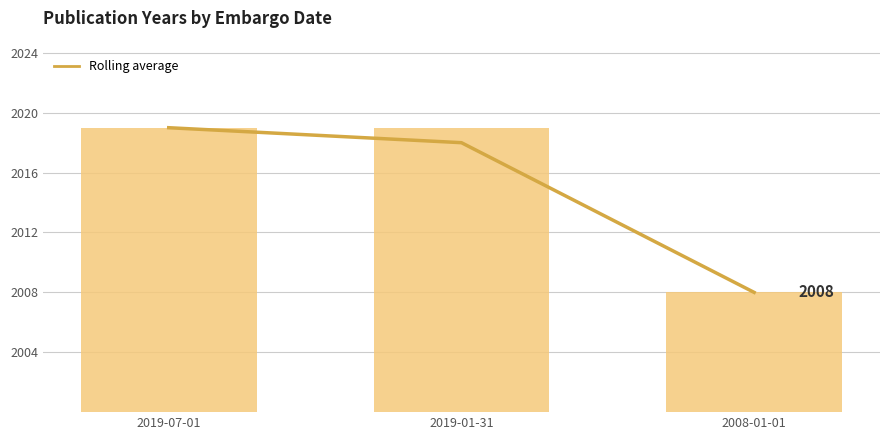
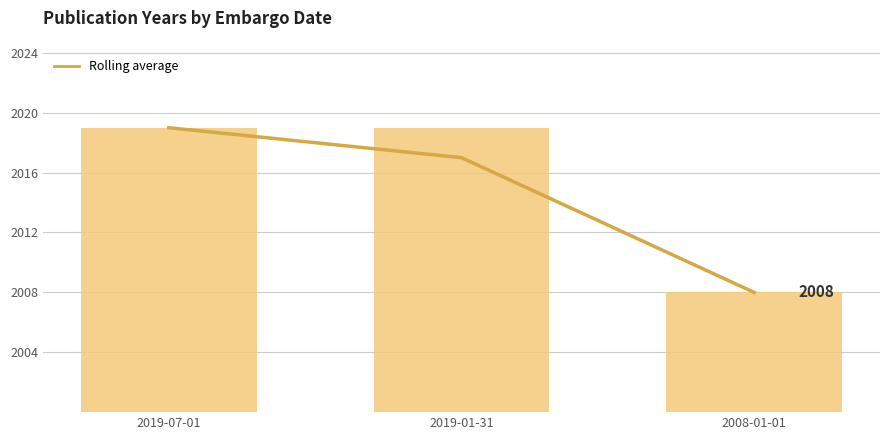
  {
    "Rolling average": {
      "2019-07-01": 2019,
-     "2019-01-31": 2018,
+     "2019-01-31": 2017,
      "2008-01-01": 2008
    }
  }
